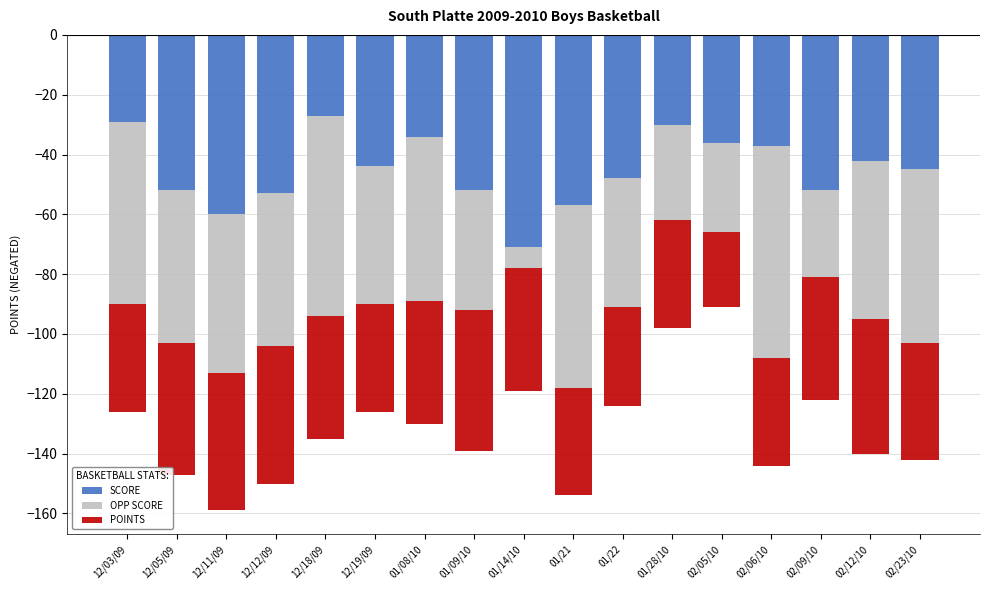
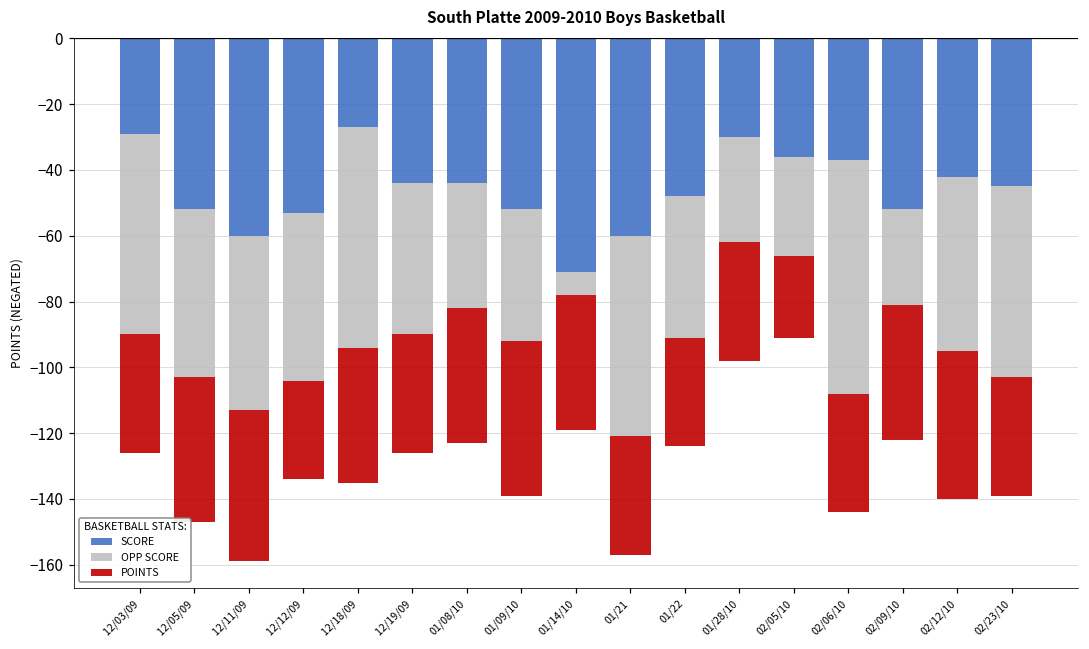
  {
    "SCORE": {
      "12/03/09": -29,
      "12/05/09": -52,
      "12/11/09": -60,
      "12/12/09": -53,
      "12/18/09": -27,
      "12/19/09": -44,
-     "01/08/10": -34,
+     "01/08/10": -44,
      "01/09/10": -52,
      "01/14/10": -71,
-     "01/21": -57,
+     "01/21": -60,
      "01/22": -48,
      "01/28/10": -30,
      "02/05/10": -36,
      "02/06/10": -37,
      "02/09/10": -52,
      "02/12/10": -42,
      "02/23/10": -45
    },
    "OPP SCORE": {
      "12/03/09": -61,
      "12/05/09": -51,
      "12/11/09": -53,
      "12/12/09": -51,
      "12/18/09": -67,
      "12/19/09": -46,
-     "01/08/10": -55,
+     "01/08/10": -38,
      "01/09/10": -40,
      "01/14/10": -7,
      "01/21": -61,
      "01/22": -43,
      "01/28/10": -32,
      "02/05/10": -30,
      "02/06/10": -71,
      "02/09/10": -29,
      "02/12/10": -53,
      "02/23/10": -58
    },
    "POINTS": {
      "12/03/09": -36,
      "12/05/09": -44,
      "12/11/09": -46,
-     "12/12/09": -46,
+     "12/12/09": -30,
      "12/18/09": -41,
      "12/19/09": -36,
      "01/08/10": -41,
      "01/09/10": -47,
      "01/14/10": -41,
      "01/21": -36,
      "01/22": -33,
      "01/28/10": -36,
      "02/05/10": -25,
      "02/06/10": -36,
      "02/09/10": -41,
      "02/12/10": -45,
-     "02/23/10": -39
+     "02/23/10": -36
    }
  }
